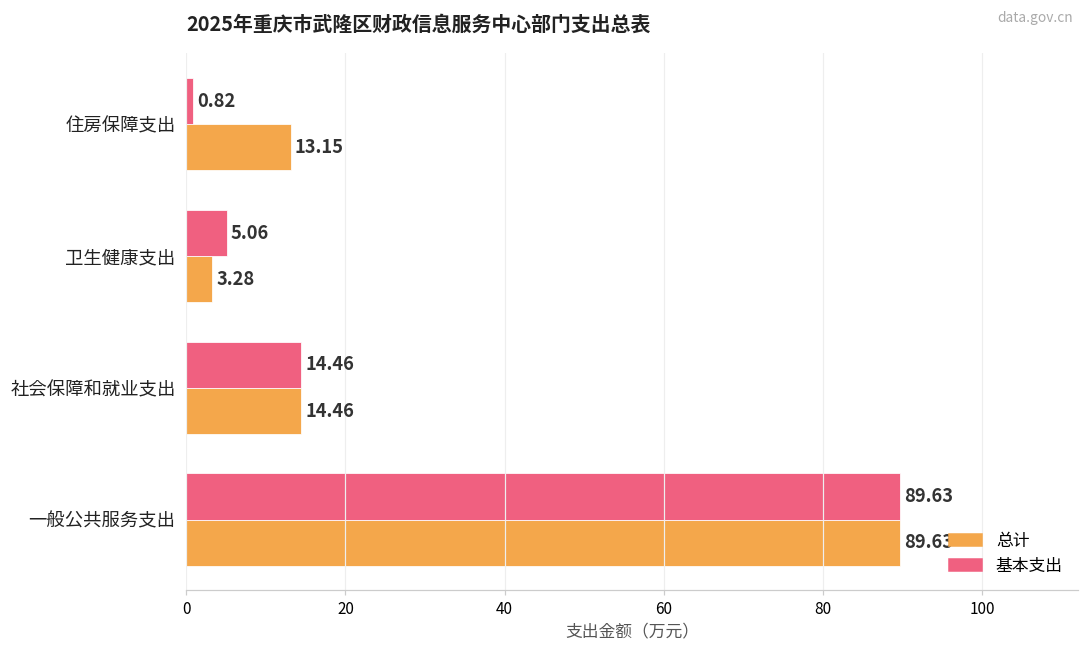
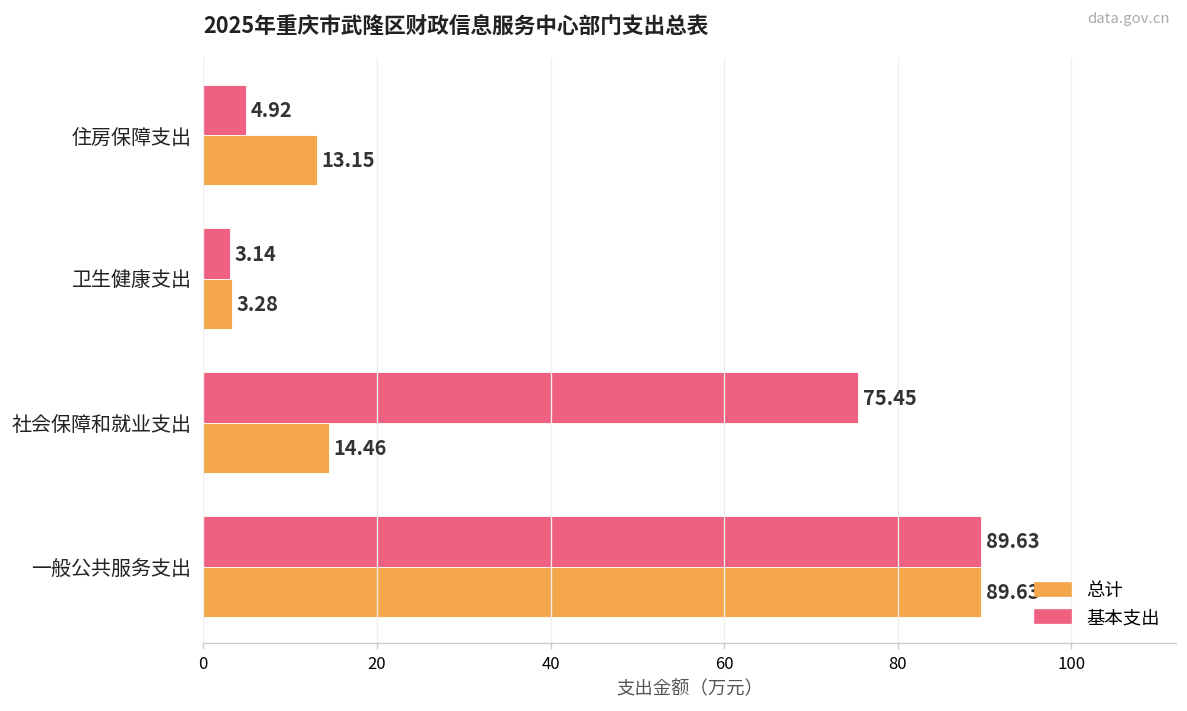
  {
    "总计": {
      "住房保障支出": 13.15,
      "卫生健康支出": 3.28,
      "社会保障和就业支出": 14.46,
      "一般公共服务支出": 89.63
    },
    "基本支出": {
-     "住房保障支出": 0.82,
-     "卫生健康支出": 5.06,
-     "社会保障和就业支出": 14.46,
+     "住房保障支出": 4.92,
+     "卫生健康支出": 3.14,
+     "社会保障和就业支出": 75.45,
      "一般公共服务支出": 89.63
    }
  }
